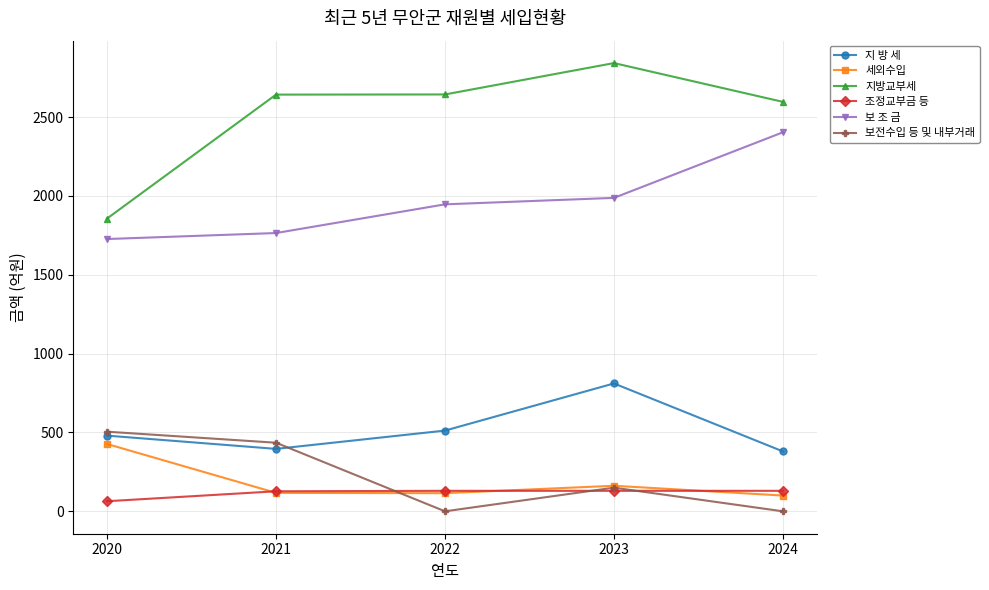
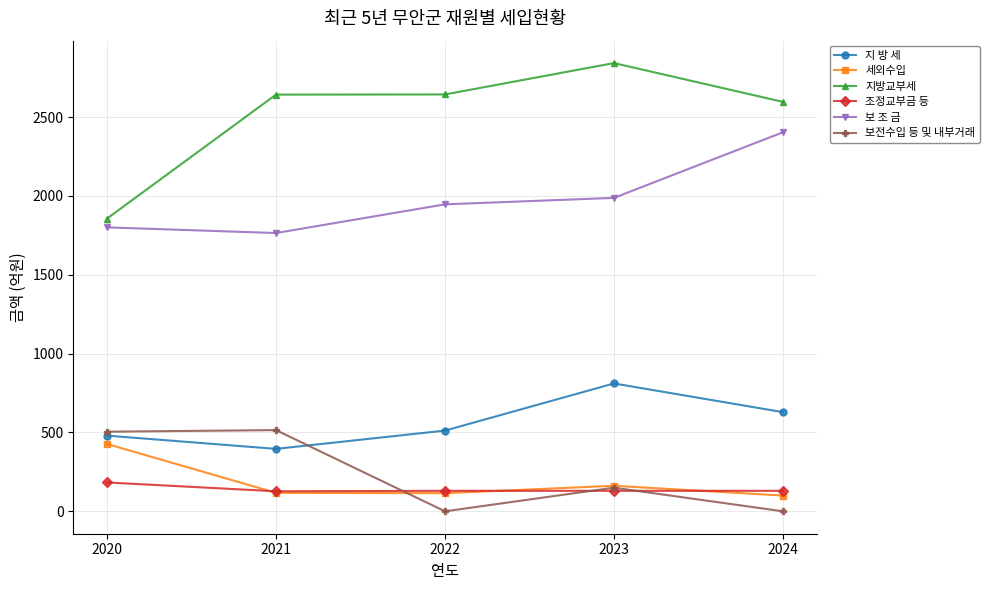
  {
    "지 방 세": {
      "2020": 480,
      "2021": 400,
      "2022": 510,
      "2023": 810,
-     "2024": 380
+     "2024": 630
    },
    "세외수입": {
      "2020": 430,
      "2024": 100
    },
    "지방교부세": {
      "2020": 1860,
      "2021": 2640,
      "2022": 2640,
      "2023": 2840,
      "2024": 2600
    },
    "조정교부금 등": {
-     "2020": 60,
+     "2020": 180,
      "2023": 130,
      "2024": 130
    },
    "보 조 금": {
-     "2020": 1730,
+     "2020": 1800,
      "2021": 1770,
      "2022": 1950,
      "2023": 1990,
      "2024": 2400
    },
    "보전수입 등 및 내부거래": {
      "2020": 510,
-     "2021": 440,
+     "2021": 520,
      "2022": 0,
      "2024": 0
    }
  }
